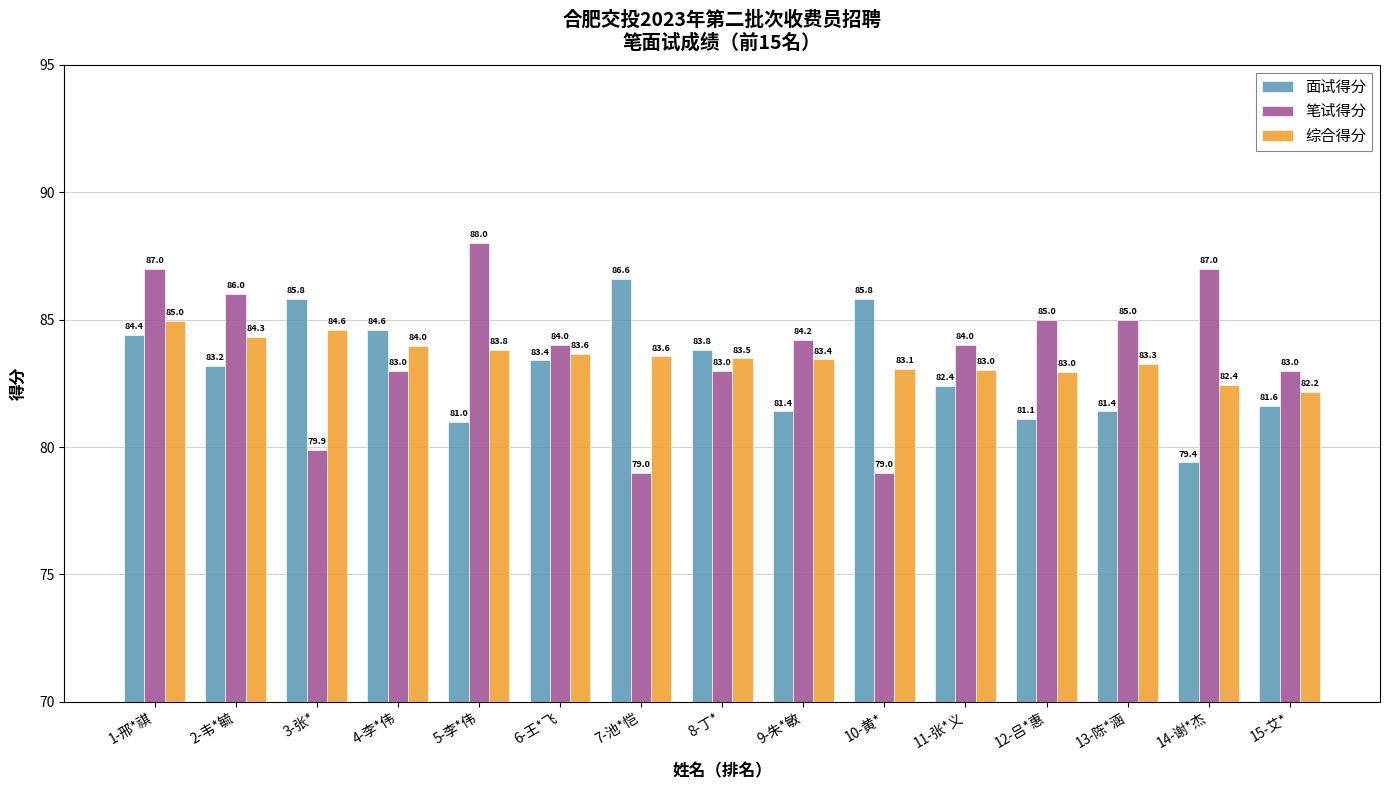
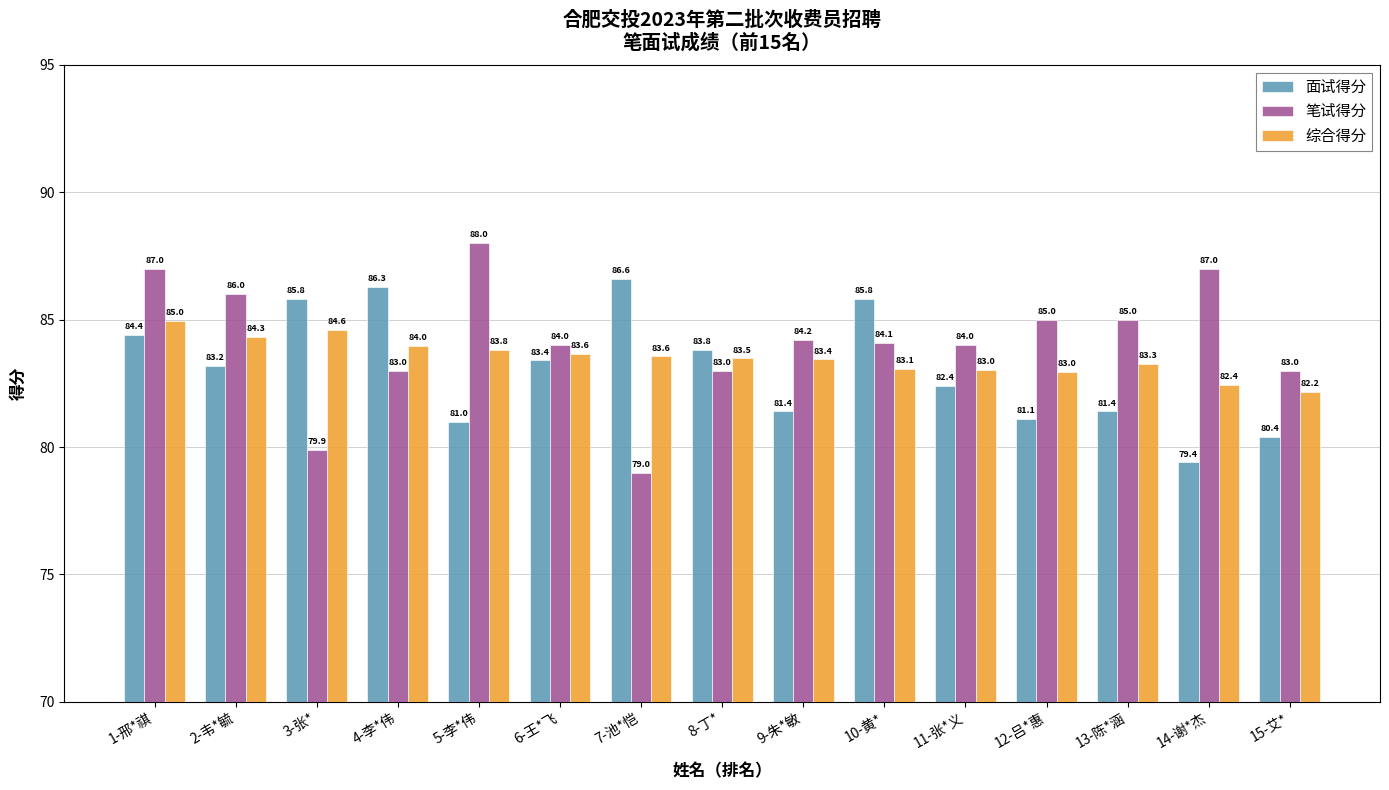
  {
    "面试得分": {
      "1-邢*祺": 84.4,
      "2-韦*毓": 83.2,
      "3-张*": 85.8,
-     "4-李*伟": 84.6,
+     "4-李*伟": 86.3,
      "5-李*伟": 81.0,
      "6-王*飞": 83.4,
      "7-池*恺": 86.6,
      "8-丁*": 83.8,
      "9-朱*敏": 81.4,
      "10-黄*": 85.8,
      "11-张*义": 82.4,
      "12-吕*惠": 81.1,
      "13-陈*涵": 81.4,
      "14-谢*杰": 79.4,
-     "15-艾*": 81.6
+     "15-艾*": 80.4
    },
    "笔试得分": {
      "1-邢*祺": 87.0,
      "2-韦*毓": 86.0,
      "3-张*": 79.9,
      "4-李*伟": 83.0,
      "5-李*伟": 88.0,
      "6-王*飞": 84.0,
      "7-池*恺": 79.0,
      "8-丁*": 83.0,
      "9-朱*敏": 84.2,
-     "10-黄*": 79.0,
+     "10-黄*": 84.1,
      "11-张*义": 84.0,
      "12-吕*惠": 85.0,
      "13-陈*涵": 85.0,
      "14-谢*杰": 87.0,
      "15-艾*": 83.0
    },
    "综合得分": {
      "1-邢*祺": 85.0,
      "2-韦*毓": 84.3,
      "3-张*": 84.6,
      "4-李*伟": 84.0,
      "5-李*伟": 83.8,
      "6-王*飞": 83.6,
      "7-池*恺": 83.6,
      "8-丁*": 83.5,
      "9-朱*敏": 83.4,
      "10-黄*": 83.1,
      "11-张*义": 83.0,
      "12-吕*惠": 83.0,
      "13-陈*涵": 83.3,
      "14-谢*杰": 82.4,
      "15-艾*": 82.2
    }
  }
